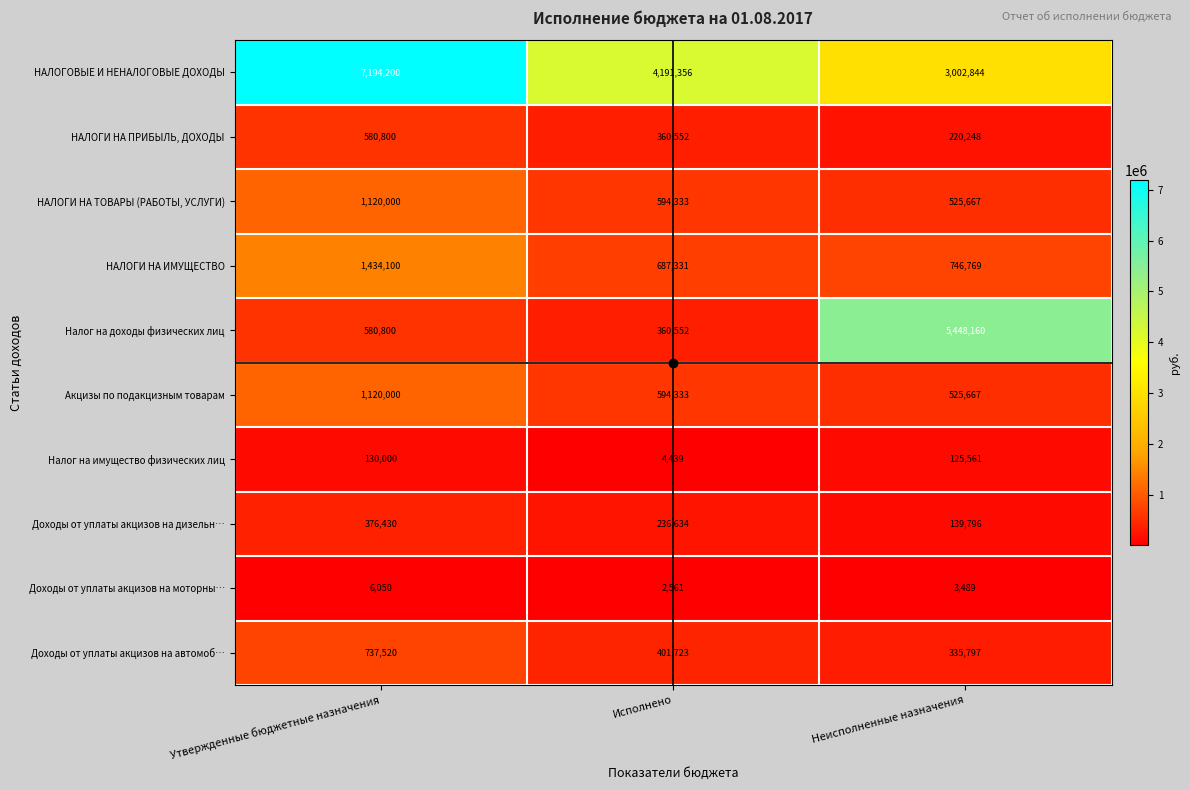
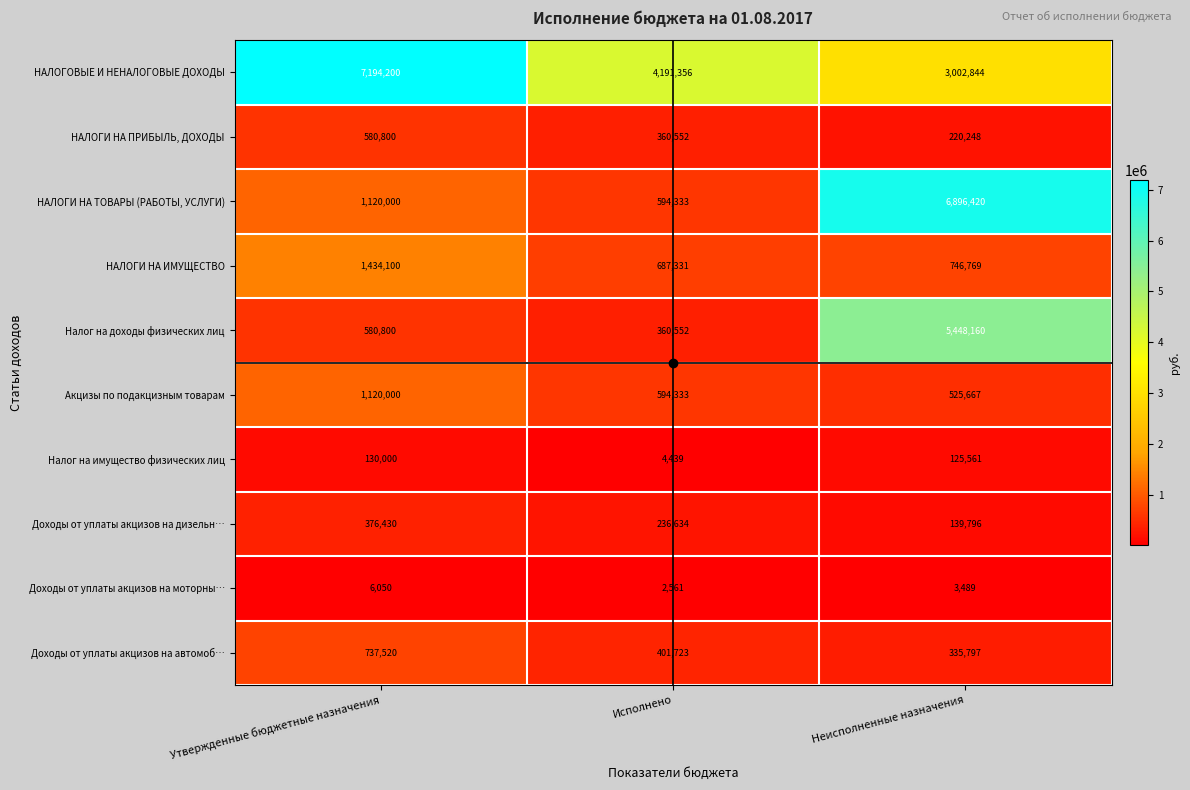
  {
    "НАЛОГОВЫЕ И НЕНАЛОГОВЫЕ ДОХОДЫ": {
      "Утвержденные бюджетные назначения": "7,194,200",
      "Исполнено": "4,191,356",
      "Неисполненные назначения": "3,002,844"
    },
    "НАЛОГИ НА ПРИБЫЛЬ, ДОХОДЫ": {
      "Утвержденные бюджетные назначения": "580,800",
      "Исполнено": "360,552",
      "Неисполненные назначения": "220,248"
    },
    "НАЛОГИ НА ТОВАРЫ (РАБОТЫ, УСЛУГИ)": {
      "Утвержденные бюджетные назначения": "1,120,000",
      "Исполнено": "594,333",
-     "Неисполненные назначения": "525,667"
+     "Неисполненные назначения": "6,896,420"
    },
    "НАЛОГИ НА ИМУЩЕСТВО": {
      "Утвержденные бюджетные назначения": "1,434,100",
      "Исполнено": "687,331",
      "Неисполненные назначения": "746,769"
    },
    "Налог на доходы физических лиц": {
      "Утвержденные бюджетные назначения": "580,800",
      "Исполнено": "360,552",
      "Неисполненные назначения": "5,448,160"
    },
    "Акцизы по подакцизным товарам": {
      "Утвержденные бюджетные назначения": "1,120,000",
      "Исполнено": "594,333",
      "Неисполненные назначения": "525,667"
    },
    "Налог на имущество физических лиц": {
      "Утвержденные бюджетные назначения": "130,000",
      "Исполнено": "4,439",
      "Неисполненные назначения": "125,561"
    },
    "Доходы от уплаты акцизов на дизельн…": {
      "Утвержденные бюджетные назначения": "376,430",
      "Исполнено": "236,634",
      "Неисполненные назначения": "139,796"
    },
    "Доходы от уплаты акцизов на моторны…": {
      "Утвержденные бюджетные назначения": "6,050",
      "Исполнено": "2,561",
      "Неисполненные назначения": "3,489"
    },
    "Доходы от уплаты акцизов на автомоб…": {
      "Утвержденные бюджетные назначения": "737,520",
      "Исполнено": "401,723",
      "Неисполненные назначения": "335,797"
    }
  }
